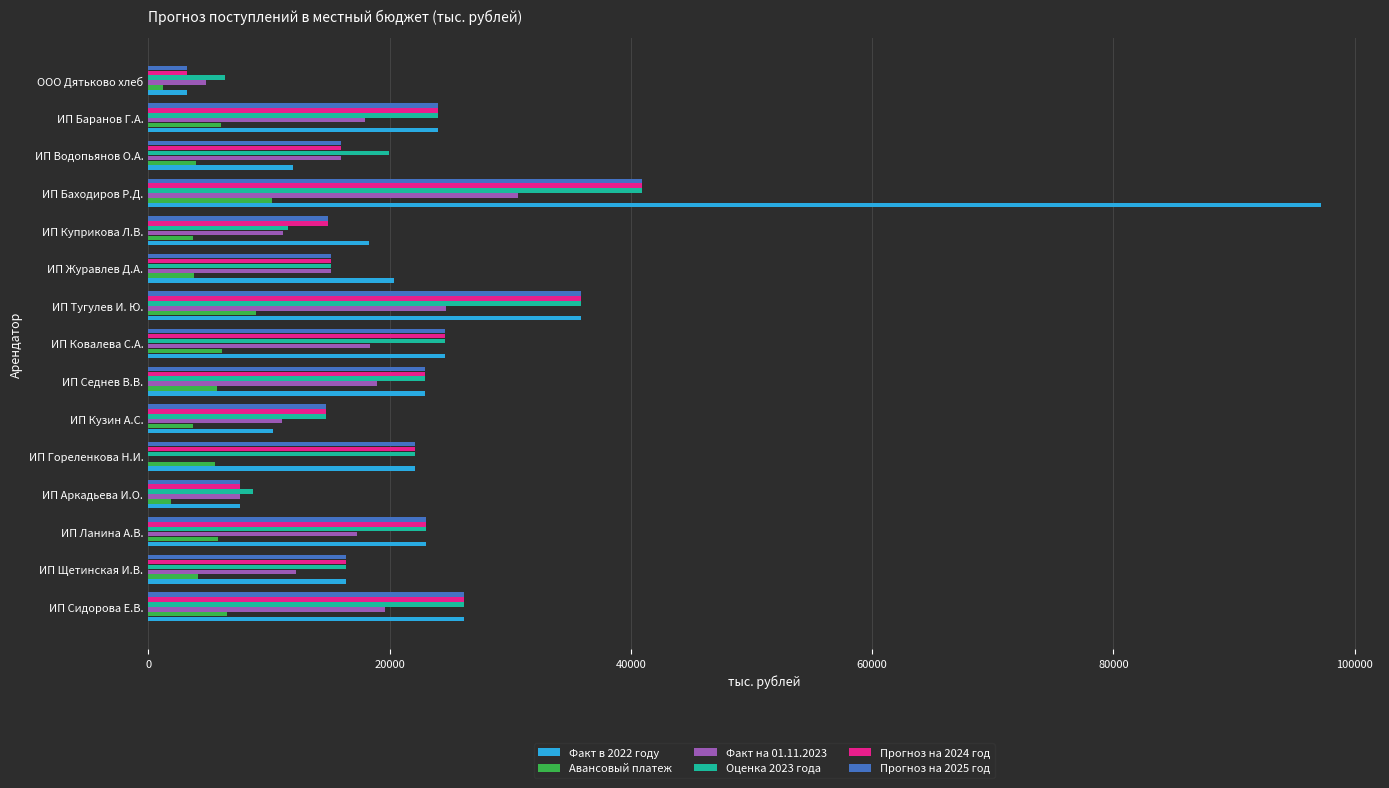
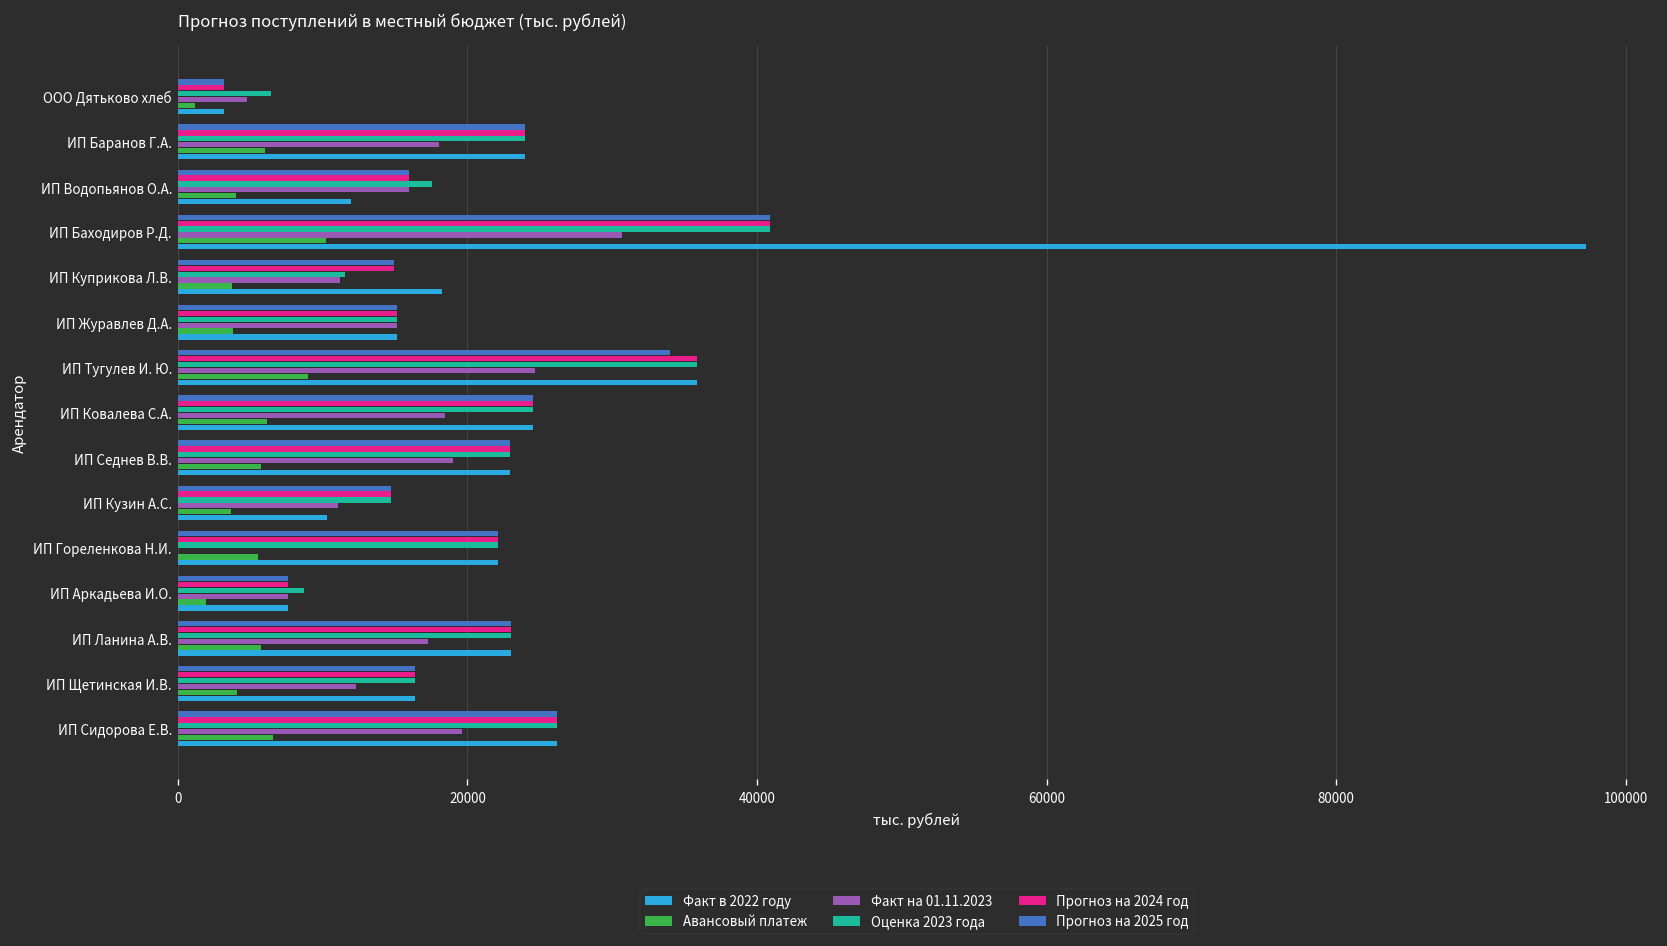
  {
    "Факт в 2022 году": {
      "ООО Дятьково хлеб": 3200,
      "ИП Баранов Г.А.": 24000,
      "ИП Водопьянов О.А.": 12000,
      "ИП Баходиров Р.Д.": 97200,
      "ИП Куприкова Л.В.": 18300,
-     "ИП Журавлев Д.А.": 20300,
+     "ИП Журавлев Д.А.": 15100,
      "ИП Тугулев И. Ю.": 35900,
      "ИП Ковалева С.А.": 24600,
      "ИП Седнев В.В.": 22900,
      "ИП Кузин А.С.": 10300,
      "ИП Гореленкова Н.И.": 22100,
      "ИП Аркадьева И.О.": 7600,
      "ИП Ланина А.В.": 23000,
      "ИП Щетинская И.В.": 16400,
      "ИП Сидорова Е.В.": 26200
    },
    "Авансовый платеж": {
      "ООО Дятьково хлеб": 1200,
      "ИП Баранов Г.А.": 6000,
      "ИП Водопьянов О.А.": 4000,
      "ИП Баходиров Р.Д.": 10200,
      "ИП Куприкова Л.В.": 3700,
      "ИП Журавлев Д.А.": 3800,
      "ИП Тугулев И. Ю.": 9000,
      "ИП Ковалева С.А.": 6100,
      "ИП Седнев В.В.": 5700,
      "ИП Кузин А.С.": 3700,
      "ИП Гореленкова Н.И.": 5500,
      "ИП Аркадьева И.О.": 1900,
      "ИП Ланина А.В.": 5800,
      "ИП Щетинская И.В.": 4100,
      "ИП Сидорова Е.В.": 6500
    },
    "Факт на 01.11.2023": {
      "ООО Дятьково хлеб": 4800,
      "ИП Баранов Г.А.": 18000,
      "ИП Водопьянов О.А.": 16000,
      "ИП Баходиров Р.Д.": 30700,
      "ИП Куприкова Л.В.": 11200,
      "ИП Журавлев Д.А.": 15100,
      "ИП Тугулев И. Ю.": 24700,
      "ИП Ковалева С.А.": 18400,
      "ИП Седнев В.В.": 19000,
      "ИП Кузин А.С.": 11100,
      "ИП Гореленкова Н.И.": 0,
      "ИП Аркадьева И.О.": 7600,
      "ИП Ланина А.В.": 17300,
      "ИП Щетинская И.В.": 12300,
      "ИП Сидорова Е.В.": 19600
    },
    "Оценка 2023 года": {
      "ООО Дятьково хлеб": 6400,
      "ИП Баранов Г.А.": 24000,
-     "ИП Водопьянов О.А.": 20000,
+     "ИП Водопьянов О.А.": 17500,
      "ИП Баходиров Р.Д.": 40900,
      "ИП Куприкова Л.В.": 11500,
      "ИП Журавлев Д.А.": 15100,
      "ИП Тугулев И. Ю.": 35900,
      "ИП Ковалева С.А.": 24600,
      "ИП Седнев В.В.": 22900,
      "ИП Кузин А.С.": 14700,
      "ИП Гореленкова Н.И.": 22100,
      "ИП Аркадьева И.О.": 8700,
      "ИП Ланина А.В.": 23000,
      "ИП Щетинская И.В.": 16400,
      "ИП Сидорова Е.В.": 26200
    },
    "Прогноз на 2024 год": {
      "ООО Дятьково хлеб": 3200,
      "ИП Баранов Г.А.": 24000,
      "ИП Водопьянов О.А.": 16000,
      "ИП Баходиров Р.Д.": 40900,
      "ИП Куприкова Л.В.": 14900,
      "ИП Журавлев Д.А.": 15100,
      "ИП Тугулев И. Ю.": 35900,
      "ИП Ковалева С.А.": 24600,
      "ИП Седнев В.В.": 22900,
      "ИП Кузин А.С.": 14700,
      "ИП Гореленкова Н.И.": 22100,
      "ИП Аркадьева И.О.": 7600,
      "ИП Ланина А.В.": 23000,
      "ИП Щетинская И.В.": 16400,
      "ИП Сидорова Е.В.": 26200
    },
    "Прогноз на 2025 год": {
      "ООО Дятьково хлеб": 3200,
      "ИП Баранов Г.А.": 24000,
      "ИП Водопьянов О.А.": 16000,
      "ИП Баходиров Р.Д.": 40900,
      "ИП Куприкова Л.В.": 14900,
      "ИП Журавлев Д.А.": 15100,
-     "ИП Тугулев И. Ю.": 35900,
+     "ИП Тугулев И. Ю.": 34000,
      "ИП Ковалева С.А.": 24600,
      "ИП Седнев В.В.": 22900,
      "ИП Кузин А.С.": 14700,
      "ИП Гореленкова Н.И.": 22100,
      "ИП Аркадьева И.О.": 7600,
      "ИП Ланина А.В.": 23000,
      "ИП Щетинская И.В.": 16400,
      "ИП Сидорова Е.В.": 26200
    }
  }
